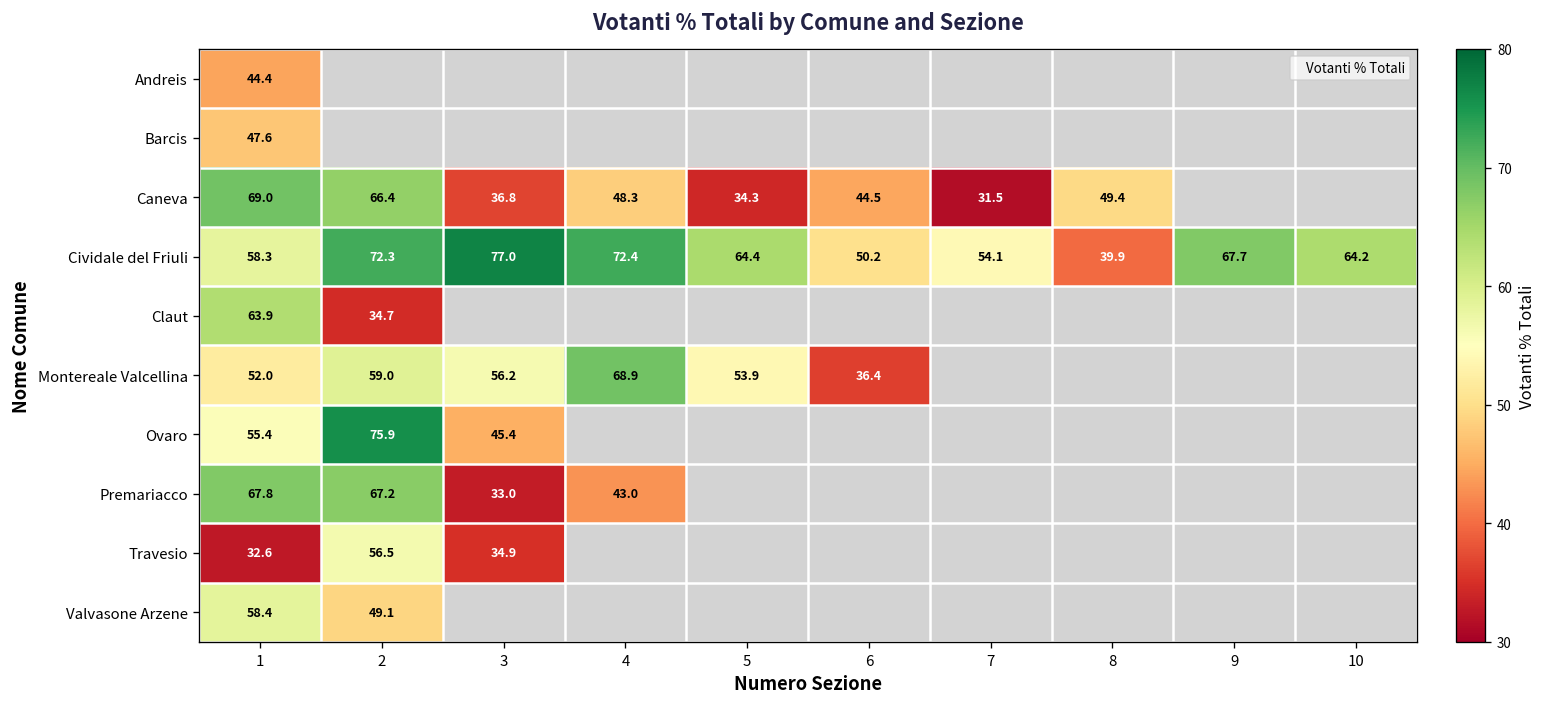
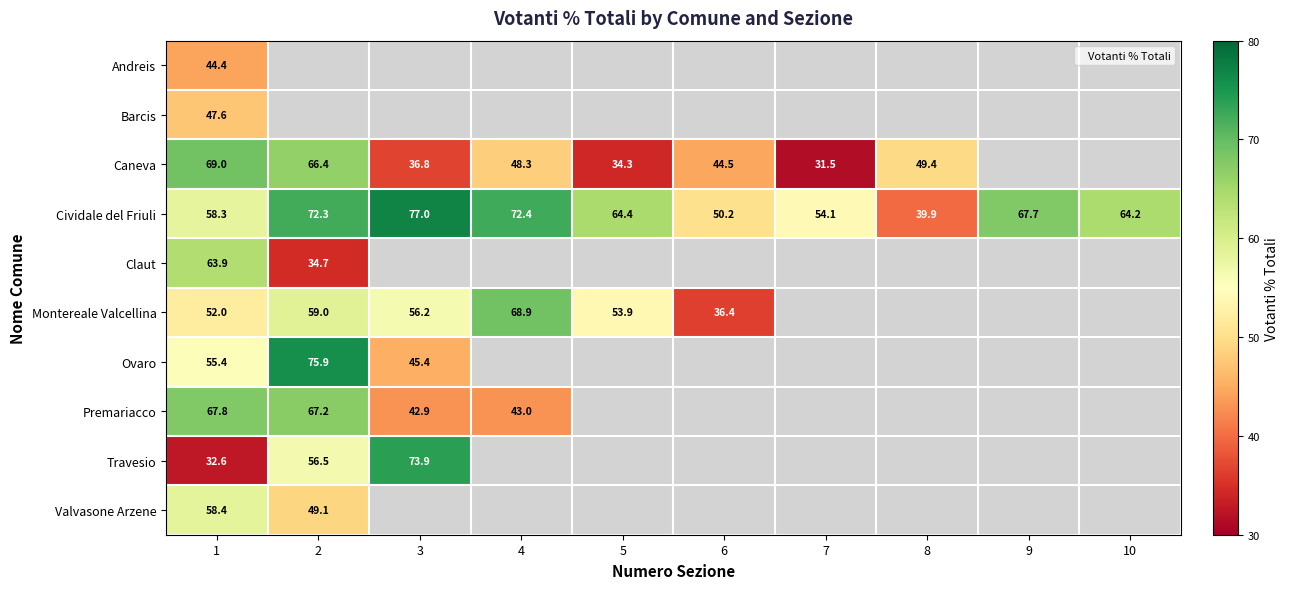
  {
    "Andreis": {
      "1": 44.4
    },
    "Barcis": {
      "1": 47.6
    },
    "Caneva": {
      "1": 69.0,
      "2": 66.4,
      "3": 36.8,
      "4": 48.3,
      "5": 34.3,
      "6": 44.5,
      "7": 31.5,
      "8": 49.4
    },
    "Cividale del Friuli": {
      "1": 58.3,
      "2": 72.3,
      "3": 77.0,
      "4": 72.4,
      "5": 64.4,
      "6": 50.2,
      "7": 54.1,
      "8": 39.9,
      "9": 67.7,
      "10": 64.2
    },
    "Claut": {
      "1": 63.9,
      "2": 34.7
    },
    "Montereale Valcellina": {
      "1": 52.0,
      "2": 59.0,
      "3": 56.2,
      "4": 68.9,
      "5": 53.9,
      "6": 36.4
    },
    "Ovaro": {
      "1": 55.4,
      "2": 75.9,
      "3": 45.4
    },
    "Premariacco": {
      "1": 67.8,
      "2": 67.2,
-     "3": 33.0,
+     "3": 42.9,
      "4": 43.0
    },
    "Travesio": {
      "1": 32.6,
      "2": 56.5,
-     "3": 34.9
+     "3": 73.9
    },
    "Valvasone Arzene": {
      "1": 58.4,
      "2": 49.1
    }
  }
